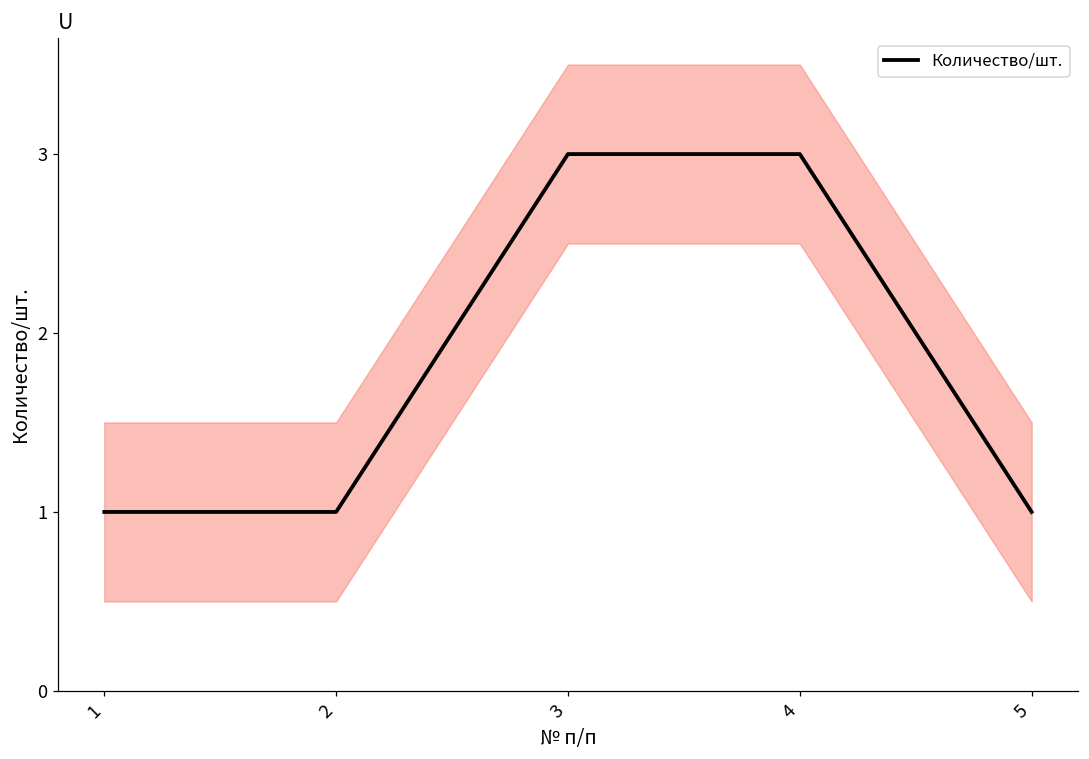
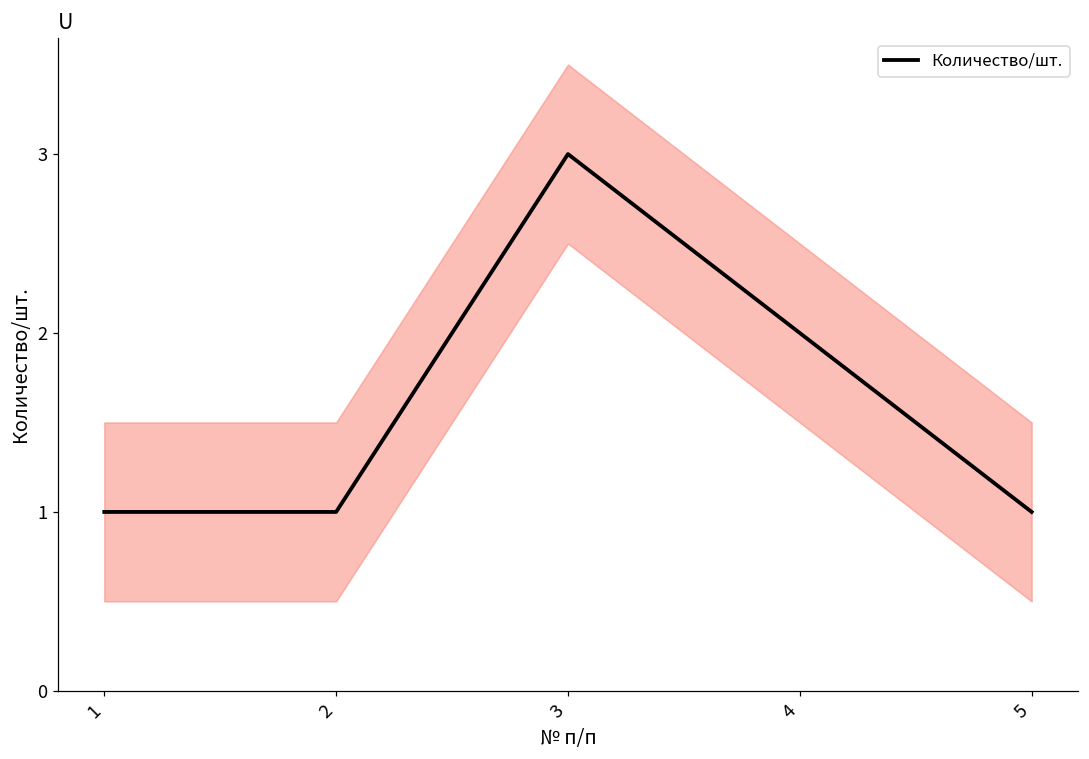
  {
    "Количество/шт.": {
      "1": 1,
      "2": 1,
      "3": 3,
-     "4": 3,
+     "4": 2,
      "5": 1
    }
  }
